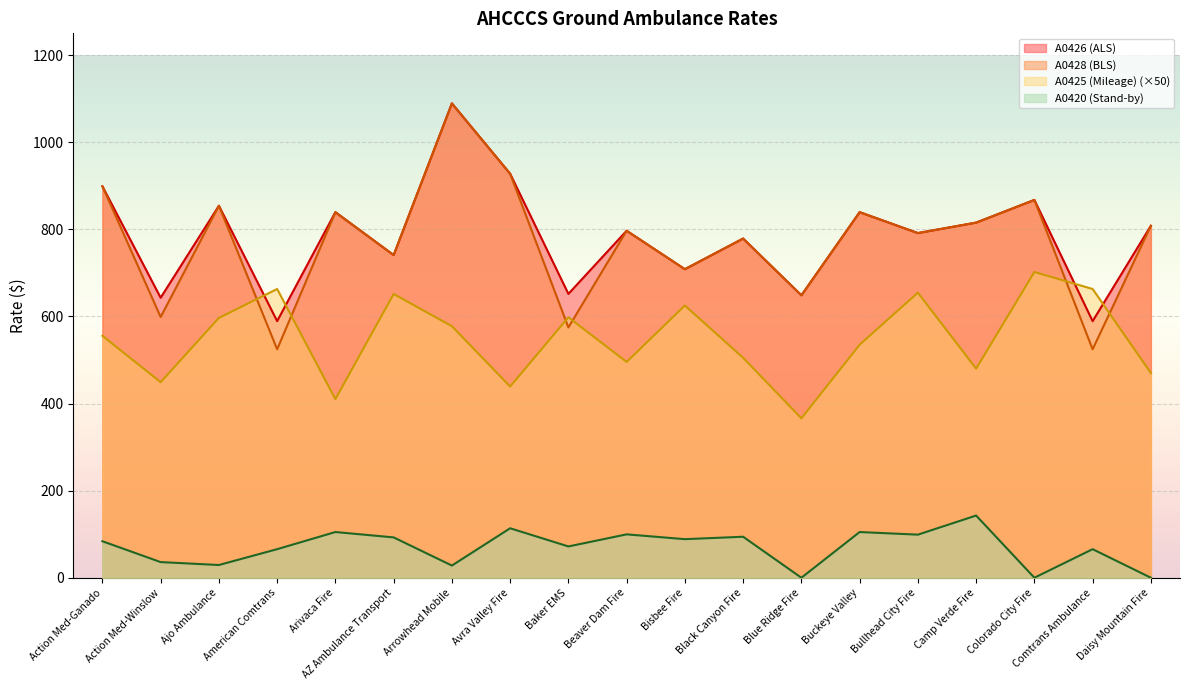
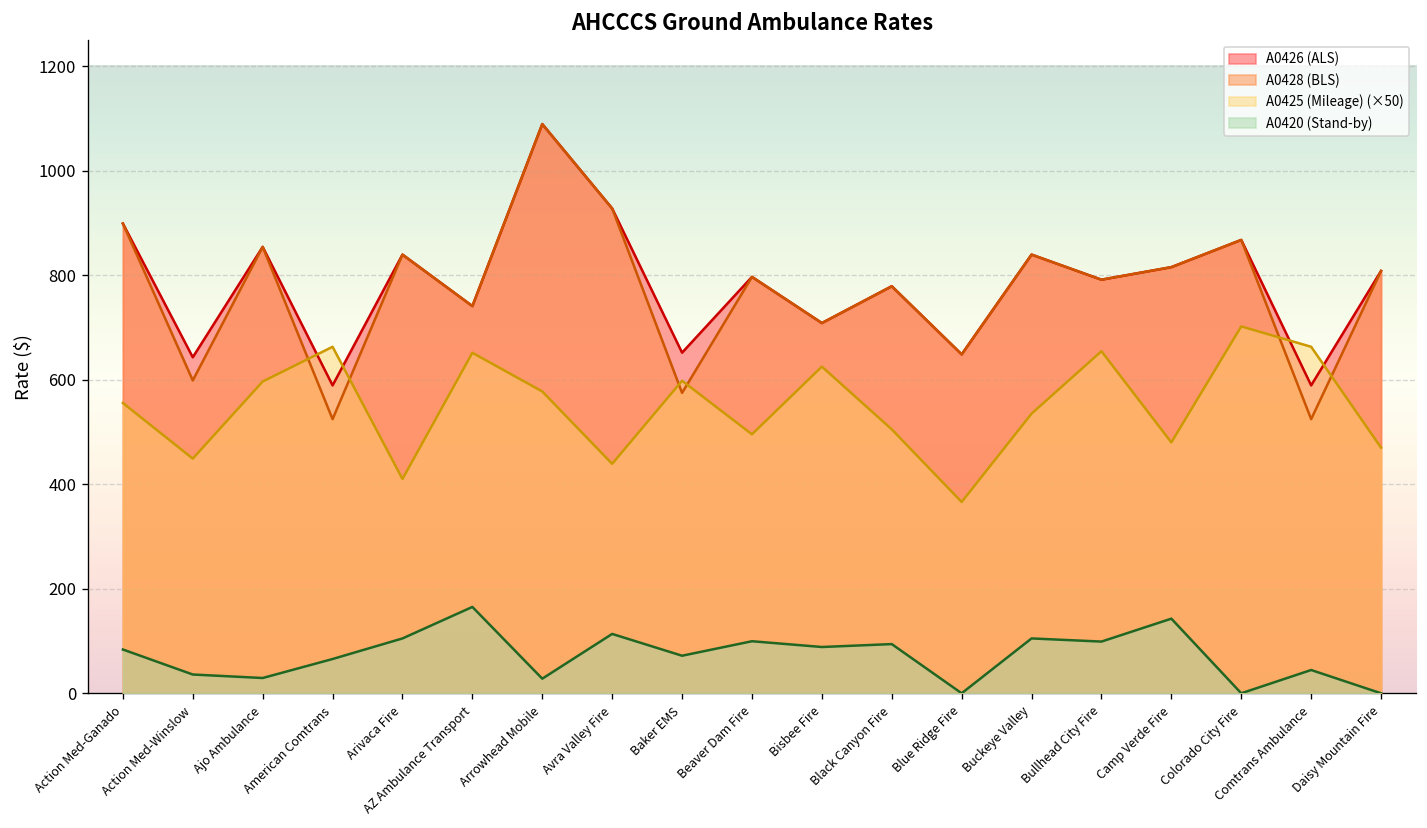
  {
    "A0425 (Mileage) (×50)": {
      "Action Med-Ganado": 560,
      "Action Med-Winslow": 450,
      "Ajo Ambulance": 600,
      "American Comtrans": 660,
      "Arivaca Fire": 410,
      "AZ Ambulance Transport": 650,
      "Arrowhead Mobile": 580,
      "Avra Valley Fire": 440,
      "Baker EMS": 600,
      "Beaver Dam Fire": 500,
      "Bisbee Fire": 630,
      "Black Canyon Fire": 510,
      "Blue Ridge Fire": 370,
      "Buckeye Valley": 540,
      "Bullhead City Fire": 650,
      "Camp Verde Fire": 480,
      "Colorado City Fire": 700,
      "Comtrans Ambulance": 660,
      "Daisy Mountain Fire": 470
    },
    "A0420 (Stand-by)": {
      "Action Med-Ganado": 80,
      "Action Med-Winslow": 40,
      "Ajo Ambulance": 30,
      "American Comtrans": 70,
      "Arivaca Fire": 100,
-     "AZ Ambulance Transport": 90,
+     "AZ Ambulance Transport": 170,
      "Arrowhead Mobile": 30,
      "Avra Valley Fire": 110,
      "Baker EMS": 70,
      "Beaver Dam Fire": 100,
      "Bisbee Fire": 90,
      "Black Canyon Fire": 90,
      "Blue Ridge Fire": 0,
      "Buckeye Valley": 100,
      "Bullhead City Fire": 100,
      "Camp Verde Fire": 140,
      "Colorado City Fire": 0,
-     "Comtrans Ambulance": 70,
+     "Comtrans Ambulance": 40,
      "Daisy Mountain Fire": 0
    }
  }
